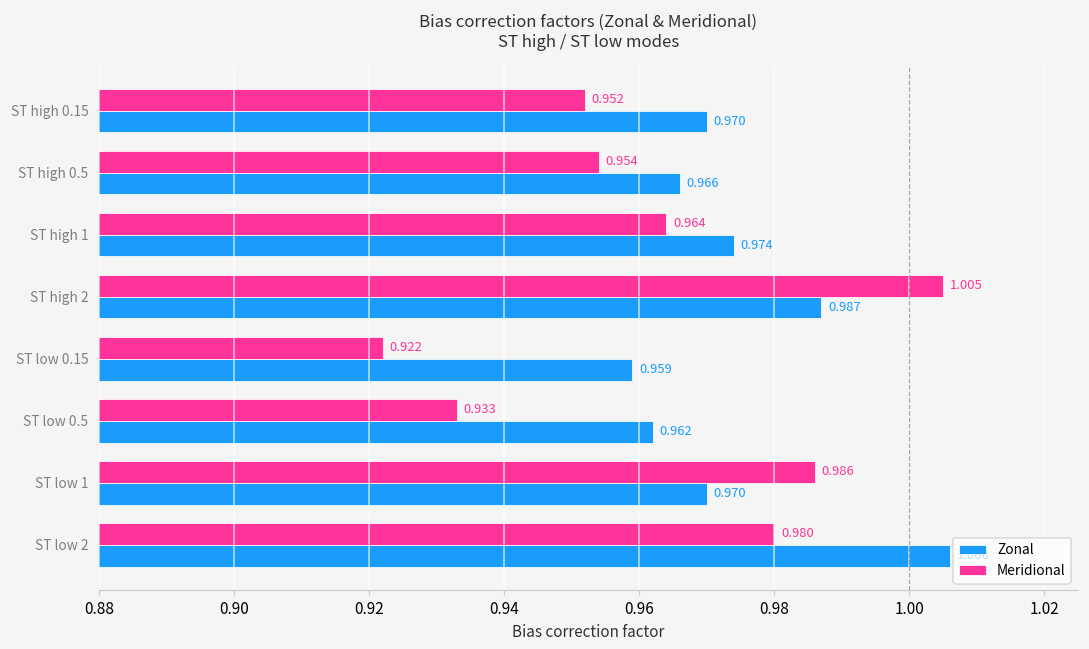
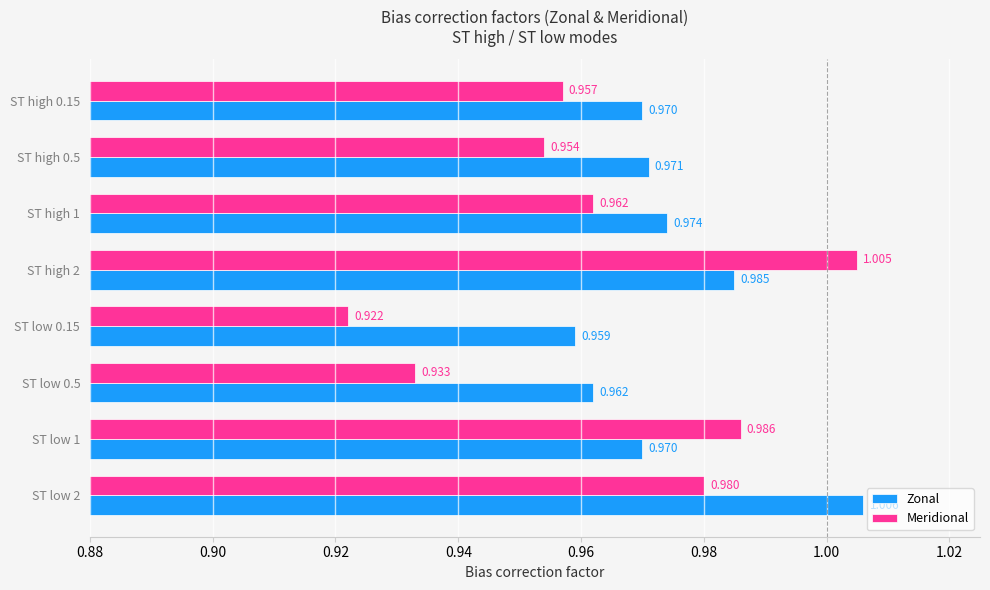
  {
    "Zonal": {
      "ST high 0.15": 0.970,
-     "ST high 0.5": 0.966,
+     "ST high 0.5": 0.971,
      "ST high 1": 0.974,
-     "ST high 2": 0.987,
+     "ST high 2": 0.985,
      "ST low 0.15": 0.959,
      "ST low 0.5": 0.962,
      "ST low 1": 0.970
    },
    "Meridional": {
-     "ST high 0.15": 0.952,
+     "ST high 0.15": 0.957,
      "ST high 0.5": 0.954,
-     "ST high 1": 0.964,
+     "ST high 1": 0.962,
      "ST high 2": 1.005,
      "ST low 0.15": 0.922,
      "ST low 0.5": 0.933,
      "ST low 1": 0.986,
      "ST low 2": 0.980
    }
  }
